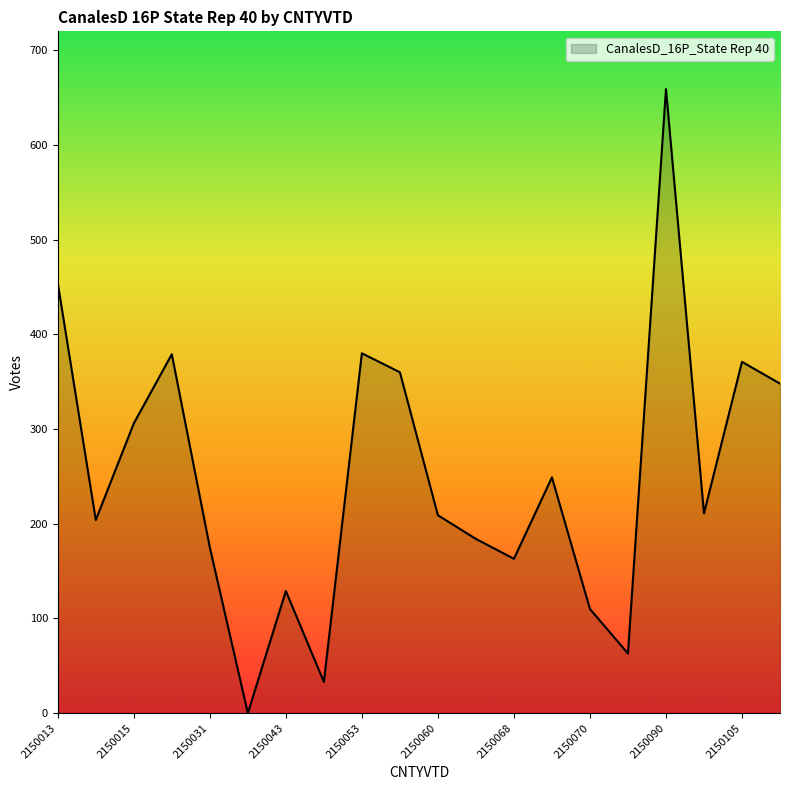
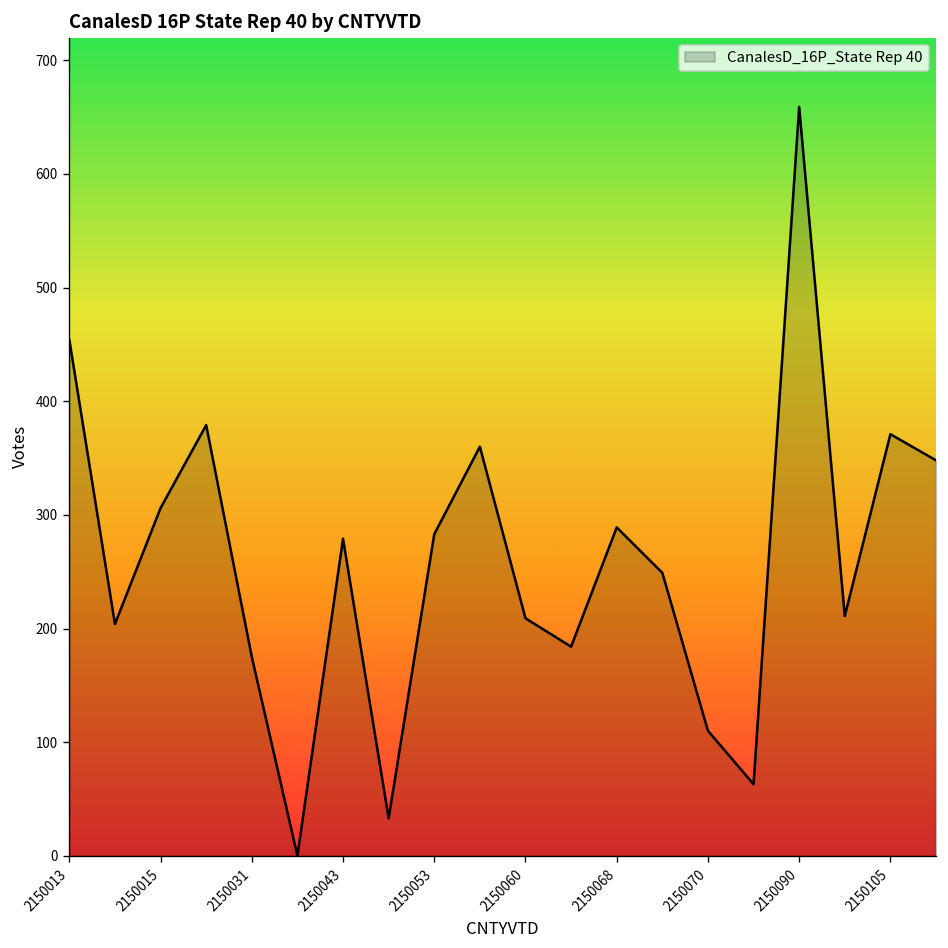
  {
    "2150013": 450,
    "2150015": 310,
    "2150031": 180,
-   "2150043": 130,
-   "2150053": 380,
+   "2150043": 280,
+   "2150053": 280,
    "2150060": 210,
-   "2150068": 160,
+   "2150068": 290,
    "2150070": 110,
    "2150090": 660,
    "2150105": 370
  }
